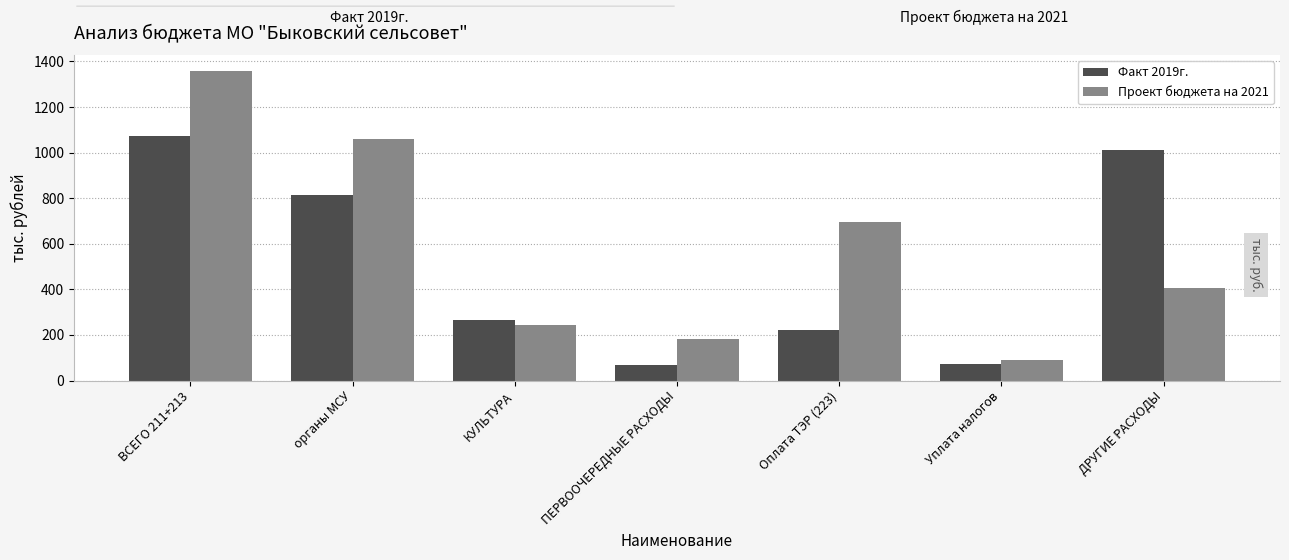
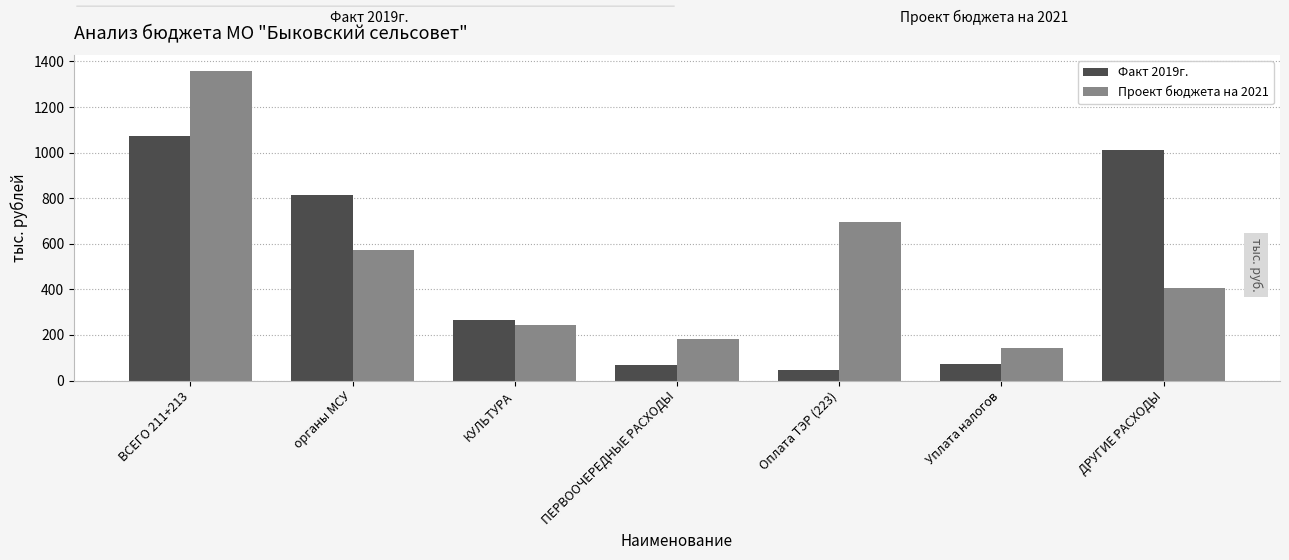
  {
    "Факт 2019г.": {
      "ВСЕГО 211+213": 1070,
      "органы МСУ": 810,
      "КУЛЬТУРА": 270,
      "ПЕРВООЧЕРЕДНЫЕ РАСХОДЫ": 70,
-     "Оплата ТЭР (223)": 220,
+     "Оплата ТЭР (223)": 50,
      "Уплата налогов": 70,
      "ДРУГИЕ РАСХОДЫ": 1010
    },
    "Проект бюджета на 2021": {
      "ВСЕГО 211+213": 1360,
-     "органы МСУ": 1060,
+     "органы МСУ": 570,
      "КУЛЬТУРА": 240,
      "ПЕРВООЧЕРЕДНЫЕ РАСХОДЫ": 180,
      "Оплата ТЭР (223)": 700,
-     "Уплата налогов": 90,
+     "Уплата налогов": 140,
      "ДРУГИЕ РАСХОДЫ": 410
    }
  }
